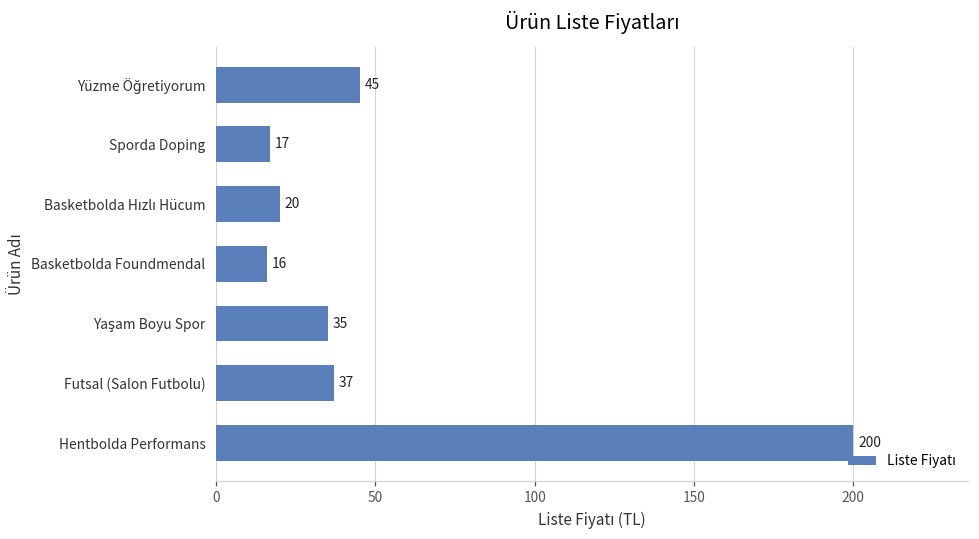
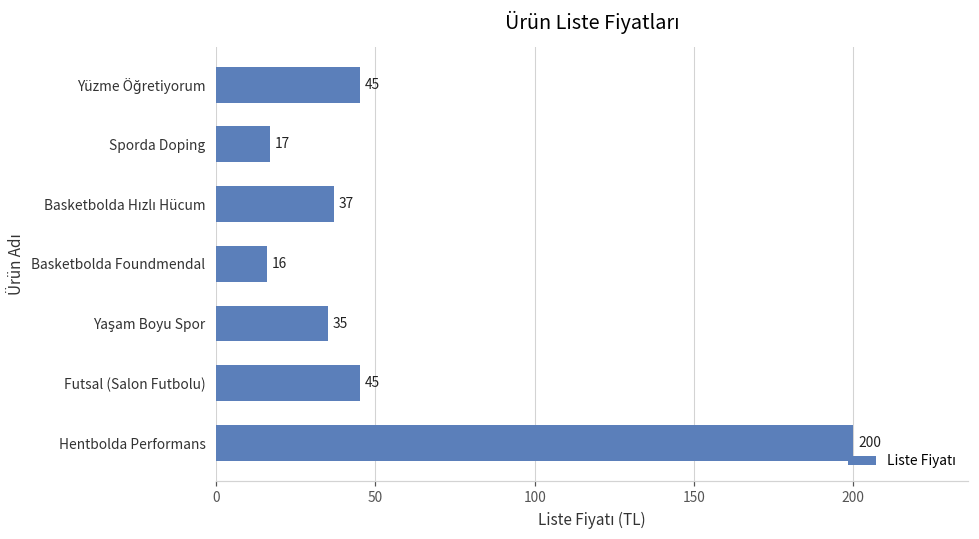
  {
    "Yüzme Öğretiyorum": 45,
    "Sporda Doping": 17,
-   "Basketbolda Hızlı Hücum": 20,
+   "Basketbolda Hızlı Hücum": 37,
    "Basketbolda Foundmendal": 16,
    "Yaşam Boyu Spor": 35,
-   "Futsal (Salon Futbolu)": 37,
+   "Futsal (Salon Futbolu)": 45,
    "Hentbolda Performans": 200
  }
